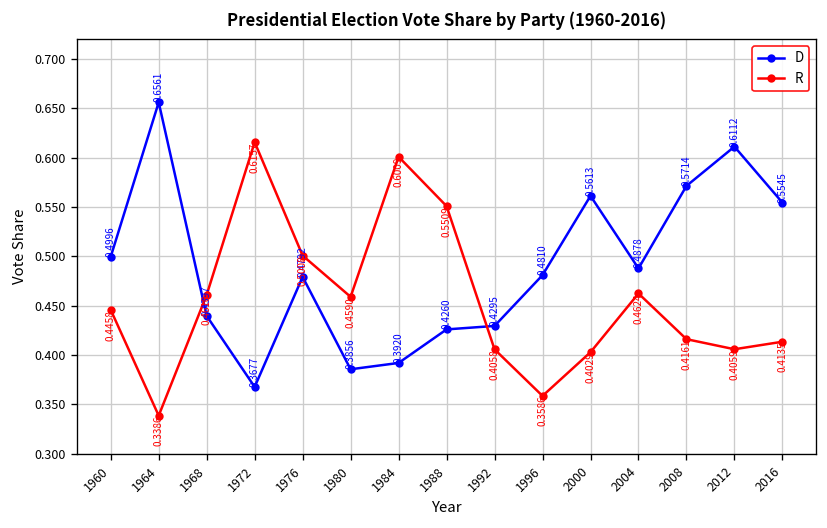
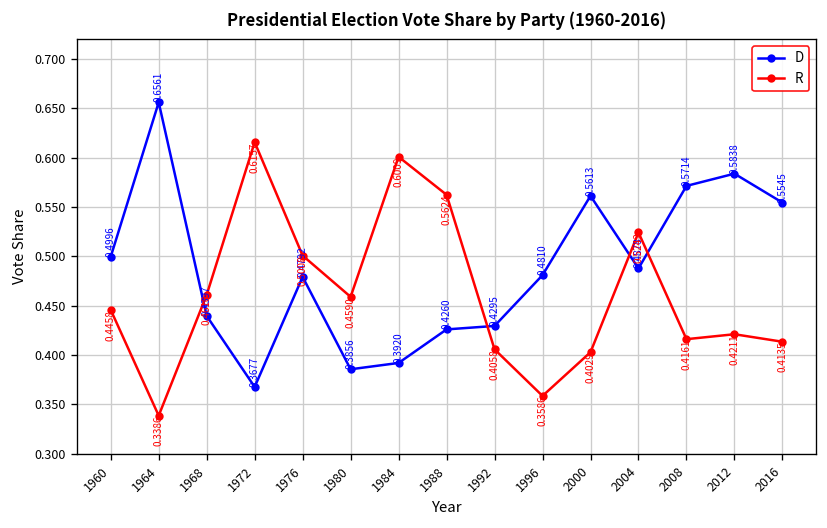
  {
    "D": {
      "1960": 0.4996,
      "1964": 0.6561,
      "1972": 0.3677,
      "1980": 0.3856,
      "1984": 0.3920,
      "1988": 0.4260,
      "1992": 0.4295,
      "1996": 0.4810,
      "2000": 0.5613,
      "2008": 0.5714,
-     "2012": 0.6112,
+     "2012": 0.5838,
      "2016": 0.5545
    },
    "R": {
      "1960": 0.4458,
      "1964": 0.3386,
      "1972": 0.6157,
      "1980": 0.4590,
      "1984": 0.6009,
-     "1988": 0.5509,
+     "1988": 0.5624,
      "1992": 0.4058,
      "1996": 0.3586,
      "2000": 0.4029,
-     "2004": 0.4624,
+     "2004": 0.5242,
      "2008": 0.4161,
-     "2012": 0.4059,
+     "2012": 0.4211,
      "2016": 0.4135
    }
  }
